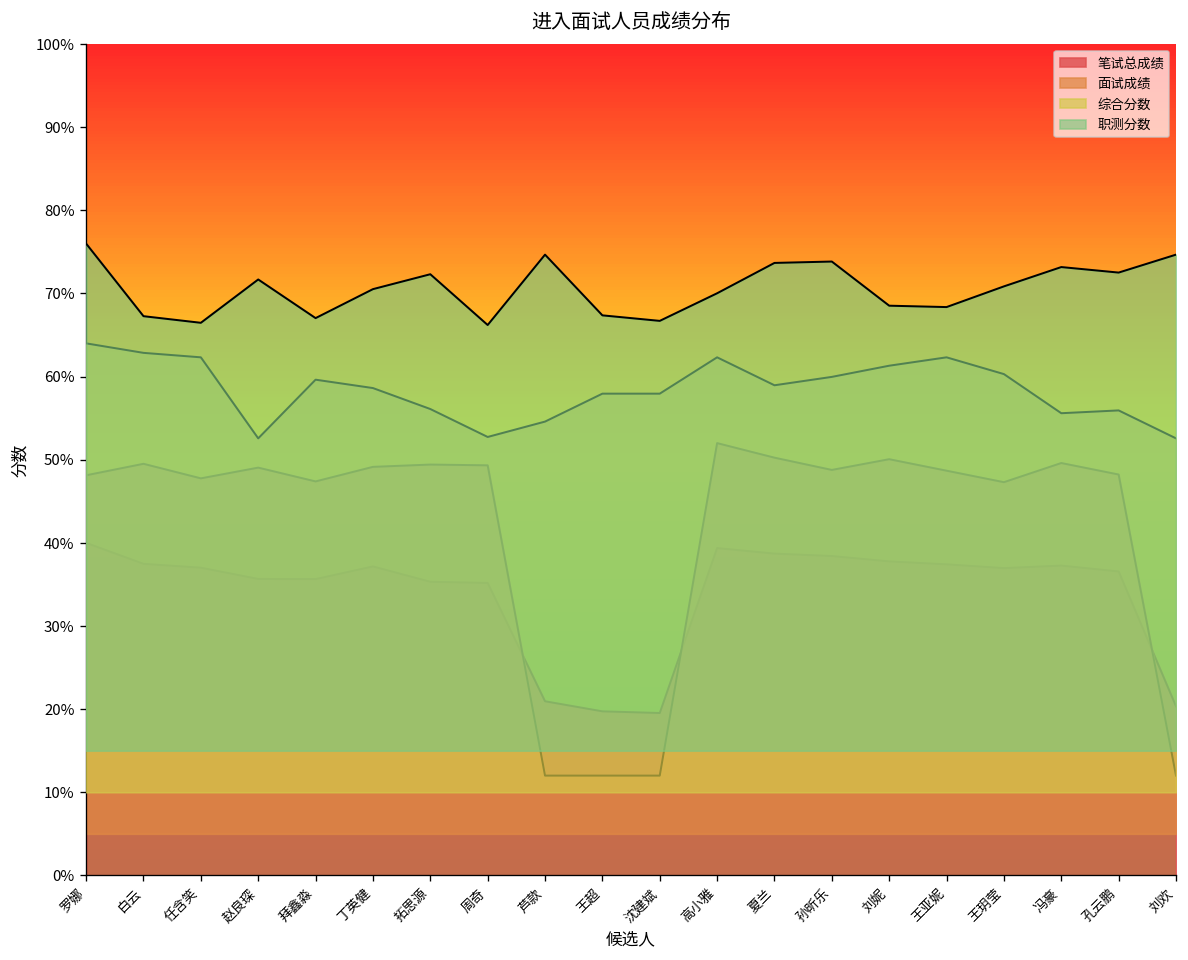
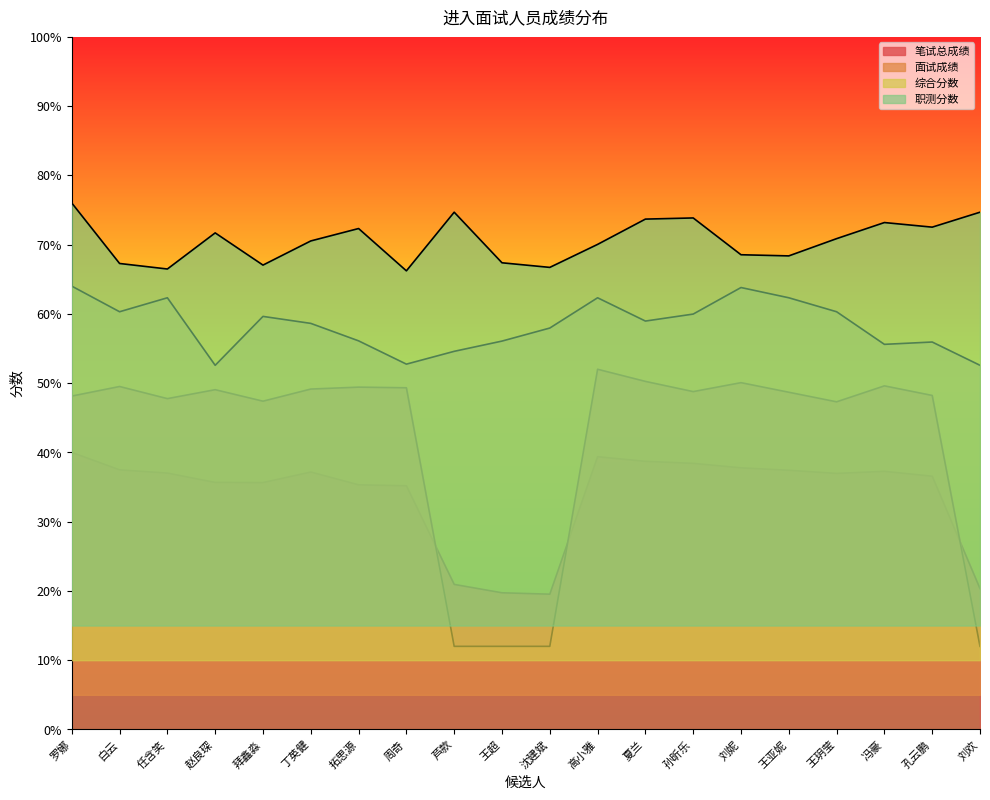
  {
    "综合分数": {
      "罗娜": "64%",
-     "白云": "63%",
+     "白云": "60%",
      "任含笑": "62%",
      "赵良琛": "53%",
      "拜鑫淼": "60%",
      "丁英健": "59%",
      "拓思源": "56%",
      "周奇": "53%",
      "芦款": "55%",
-     "王超": "58%",
+     "王超": "56%",
      "沈建斌": "58%",
      "高小雅": "62%",
      "夏兰": "59%",
      "孙昕乐": "60%",
-     "刘妮": "61%",
+     "刘妮": "64%",
      "王亚妮": "62%",
      "王玥莹": "60%",
      "冯豪": "56%",
      "孔云鹏": "56%",
      "刘欢": "53%"
    },
    "职测分数": {
      "罗娜": "76%",
      "白云": "67%",
      "任含笑": "66%",
      "赵良琛": "72%",
      "拜鑫淼": "67%",
      "丁英健": "71%",
      "拓思源": "72%",
      "周奇": "66%",
      "芦款": "75%",
      "王超": "67%",
      "沈建斌": "67%",
      "高小雅": "70%",
      "夏兰": "74%",
      "孙昕乐": "74%",
      "刘妮": "69%",
      "王亚妮": "68%",
      "王玥莹": "71%",
      "冯豪": "73%",
      "孔云鹏": "73%",
      "刘欢": "75%"
    }
  }
